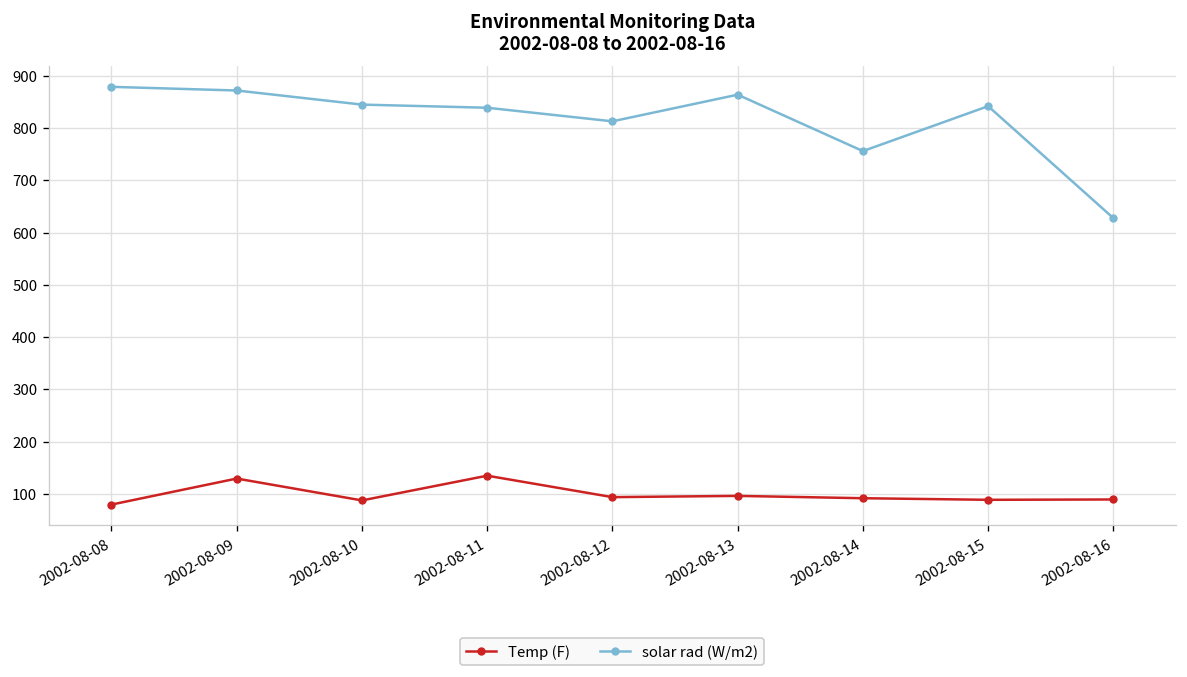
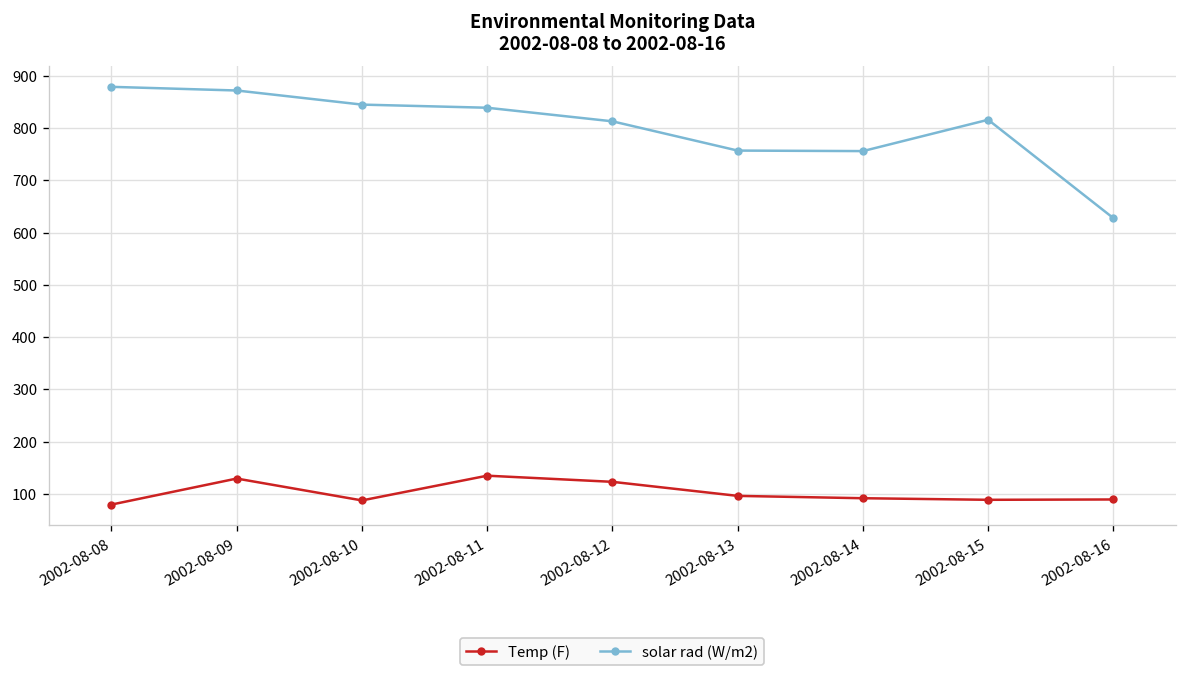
  {
    "Temp (F)": {
      "2002-08-08": 80,
      "2002-08-09": 130,
      "2002-08-10": 90,
      "2002-08-11": 130,
-     "2002-08-12": 90,
+     "2002-08-12": 120,
      "2002-08-13": 100,
      "2002-08-14": 90,
      "2002-08-15": 90,
      "2002-08-16": 90
    },
    "solar rad (W/m2)": {
      "2002-08-08": 880,
      "2002-08-09": 870,
      "2002-08-10": 850,
      "2002-08-11": 840,
      "2002-08-12": 810,
-     "2002-08-13": 860,
+     "2002-08-13": 760,
      "2002-08-14": 760,
-     "2002-08-15": 840,
+     "2002-08-15": 820,
      "2002-08-16": 630
    }
  }
